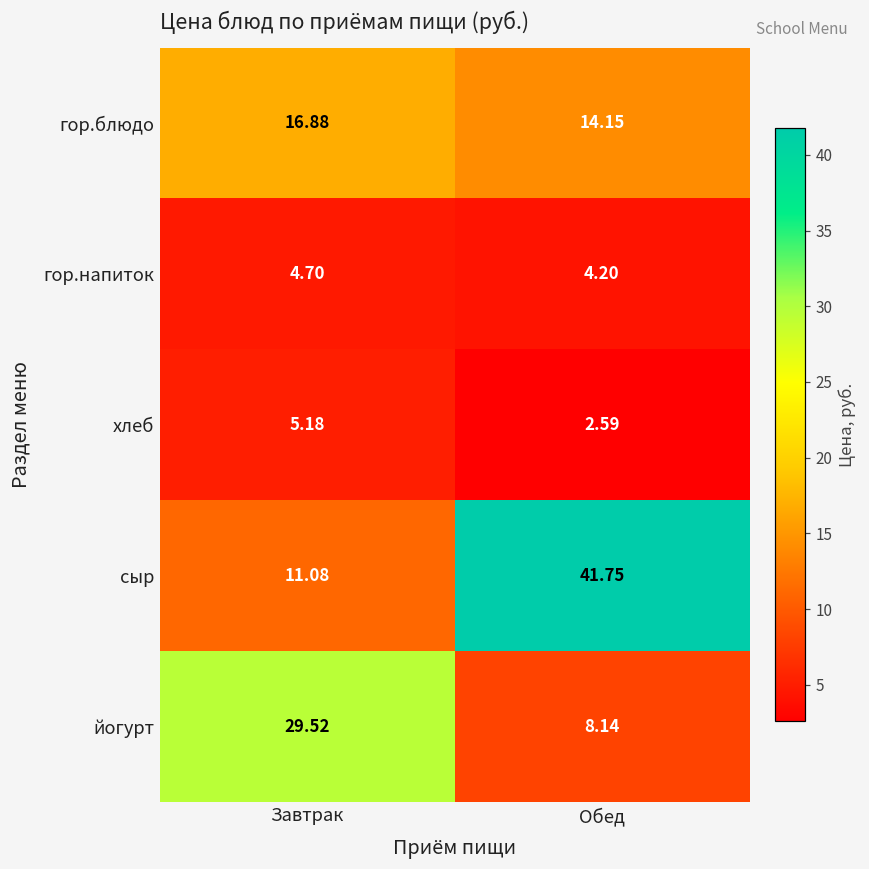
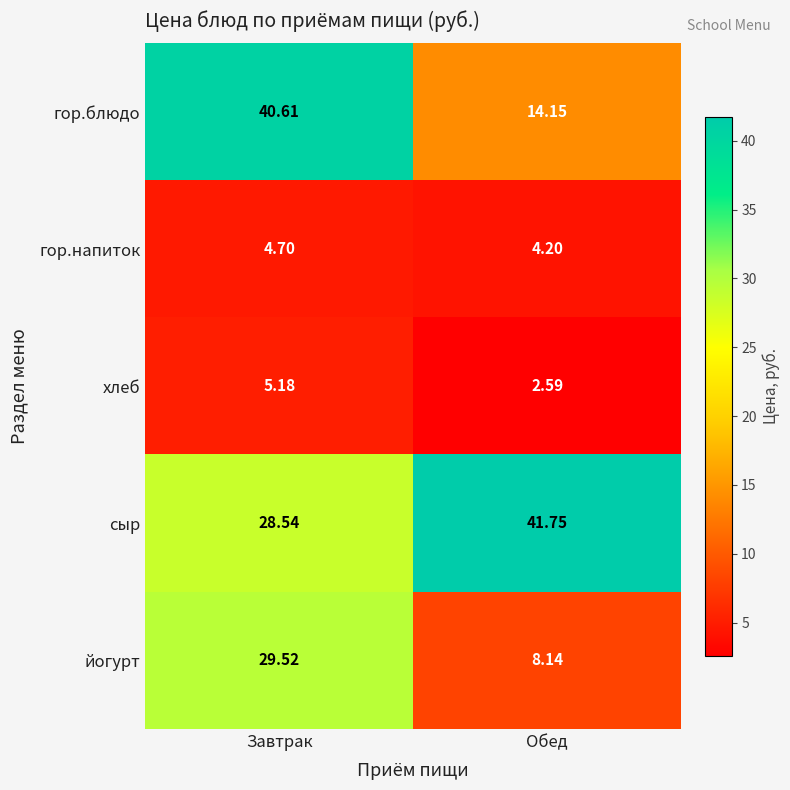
  {
    "гор.блюдо": {
-     "Завтрак": 16.88,
+     "Завтрак": 40.61,
      "Обед": 14.15
    },
    "гор.напиток": {
      "Завтрак": 4.70,
      "Обед": 4.20
    },
    "хлеб": {
      "Завтрак": 5.18,
      "Обед": 2.59
    },
    "сыр": {
-     "Завтрак": 11.08,
+     "Завтрак": 28.54,
      "Обед": 41.75
    },
    "йогурт": {
      "Завтрак": 29.52,
      "Обед": 8.14
    }
  }
